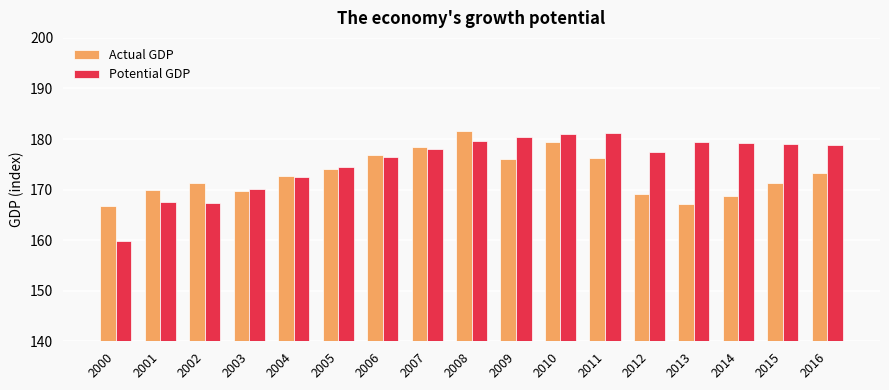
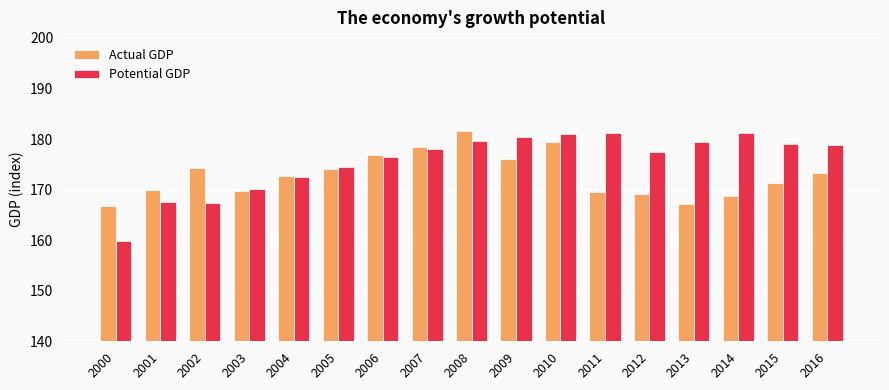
  {
    "Actual GDP": {
      "2000": 167,
      "2001": 170,
-     "2002": 171,
+     "2002": 174,
      "2003": 170,
      "2004": 173,
      "2005": 174,
      "2006": 177,
      "2007": 178,
      "2008": 182,
      "2009": 176,
      "2010": 179,
-     "2011": 176,
+     "2011": 170,
      "2012": 169,
      "2013": 167,
      "2014": 169,
      "2015": 171,
      "2016": 173
    },
    "Potential GDP": {
      "2000": 160,
      "2001": 168,
      "2002": 167,
      "2003": 170,
      "2004": 173,
      "2005": 175,
      "2006": 176,
      "2007": 178,
      "2008": 180,
      "2009": 180,
      "2010": 181,
      "2011": 181,
      "2012": 177,
      "2013": 179,
-     "2014": 179,
+     "2014": 181,
      "2015": 179,
      "2016": 179
    }
  }
